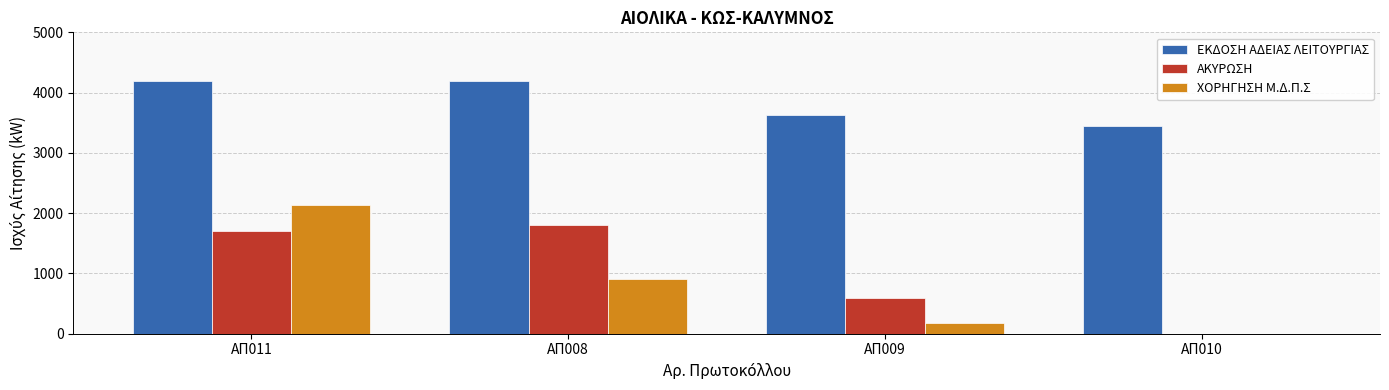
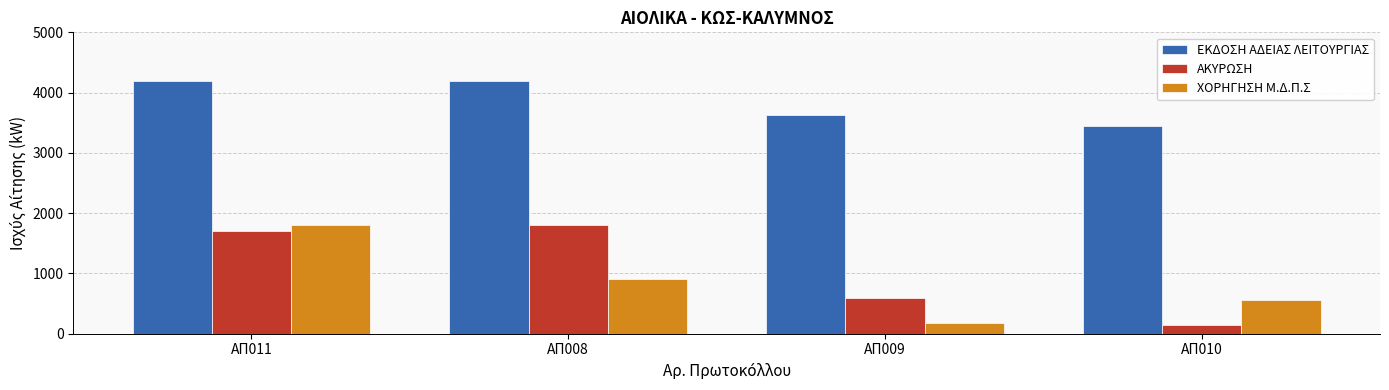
  {
    "ΕΚΔΟΣΗ ΑΔΕΙΑΣ ΛΕΙΤΟΥΡΓΙΑΣ": {
      "ΑΠ011": 4200,
      "ΑΠ008": 4200,
      "ΑΠ009": 3600,
      "ΑΠ010": 3400
    },
    "ΑΚΥΡΩΣΗ": {
      "ΑΠ011": 1700,
      "ΑΠ008": 1800,
      "ΑΠ009": 600,
-     "ΑΠ010": 0
+     "ΑΠ010": 100
    },
    "ΧΟΡΗΓΗΣΗ Μ.Δ.Π.Σ": {
-     "ΑΠ011": 2100,
+     "ΑΠ011": 1800,
      "ΑΠ008": 900,
      "ΑΠ009": 200,
-     "ΑΠ010": 0
+     "ΑΠ010": 600
    }
  }
